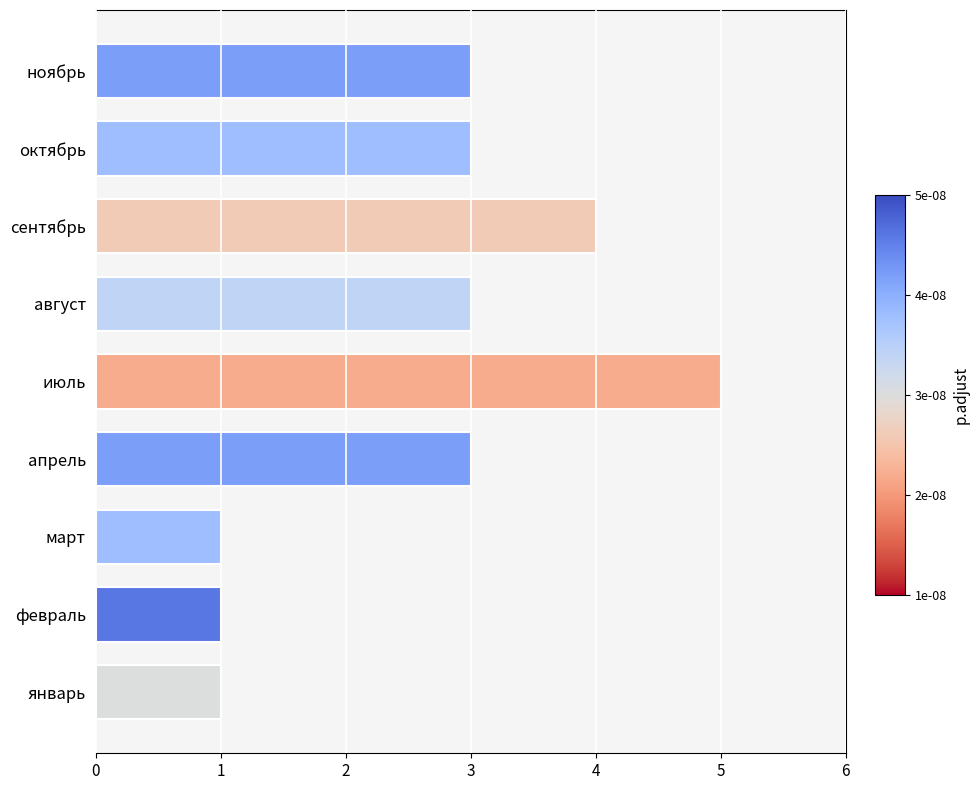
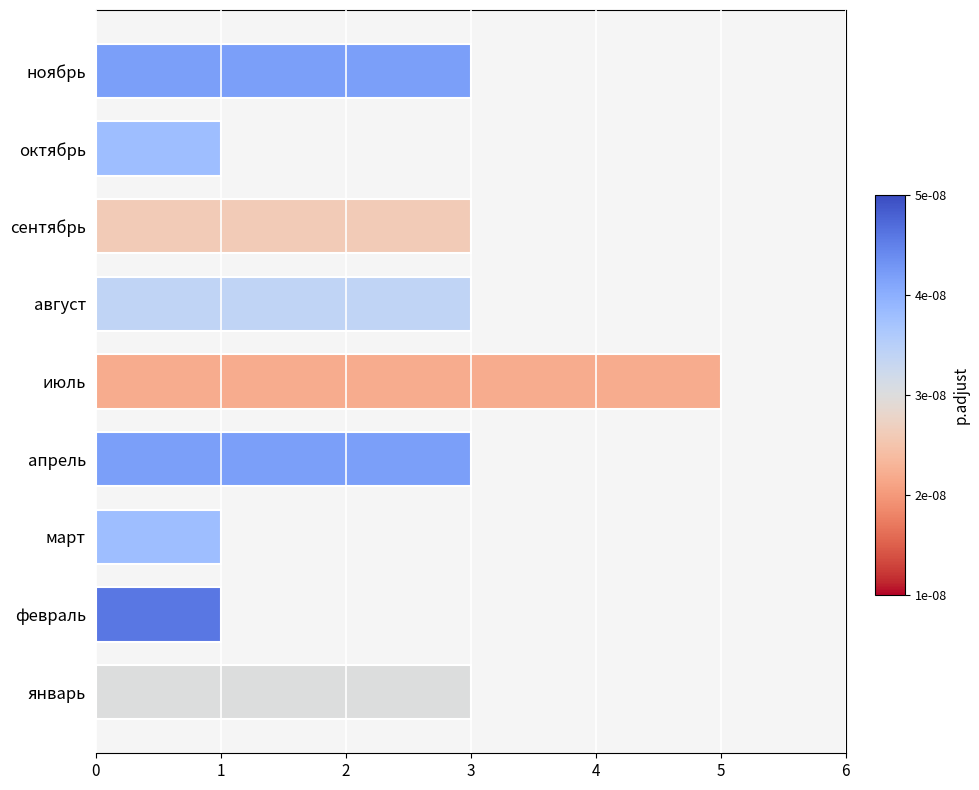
  {
    "ноябрь": 3,
-   "октябрь": 3,
-   "сентябрь": 4,
+   "октябрь": 1,
+   "сентябрь": 3,
    "август": 3,
    "июль": 5,
    "апрель": 3,
    "март": 1,
    "февраль": 1,
-   "январь": 1
+   "январь": 3
  }
